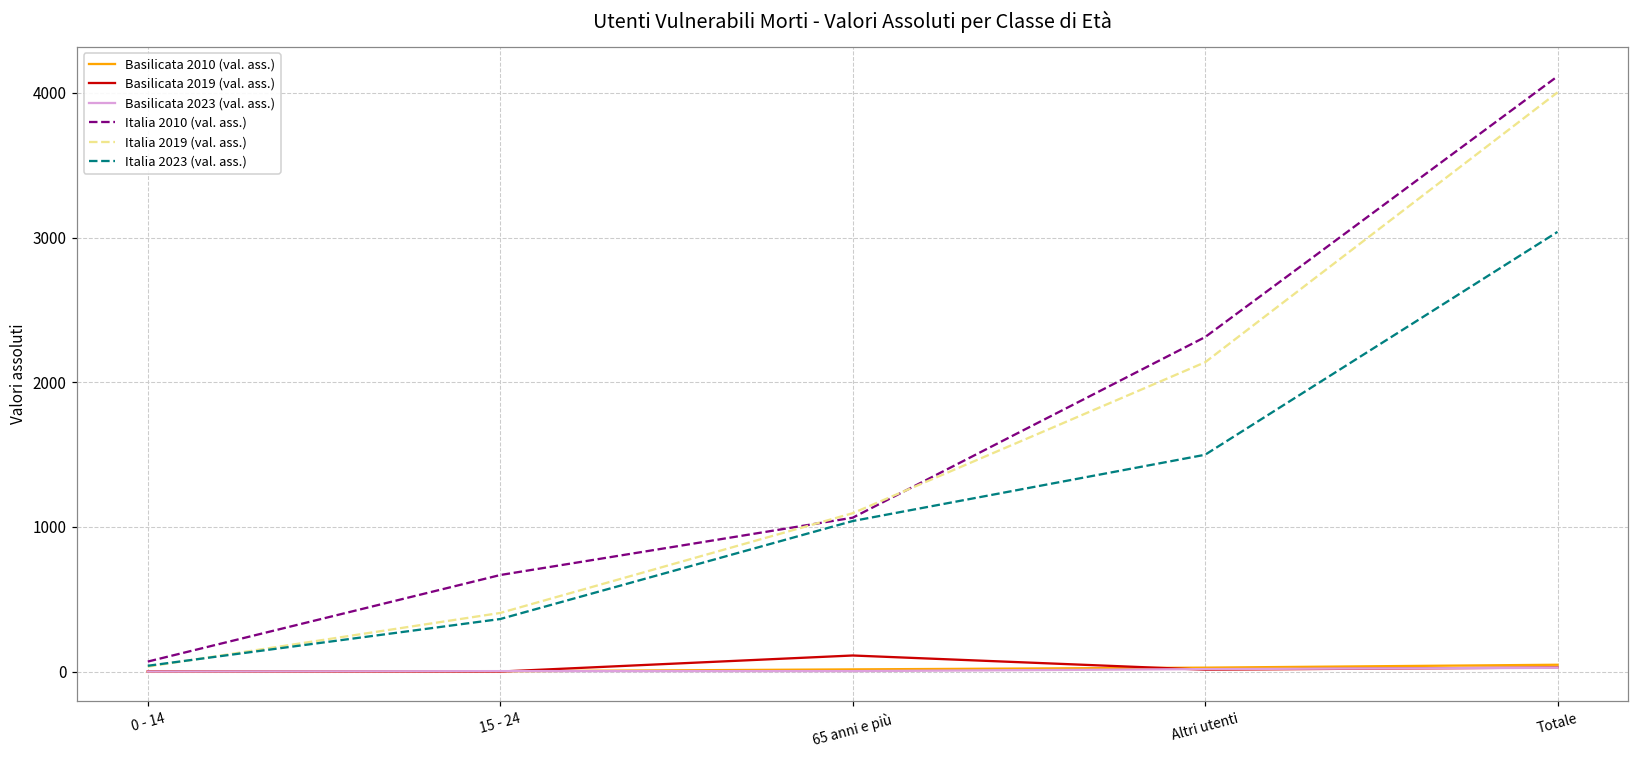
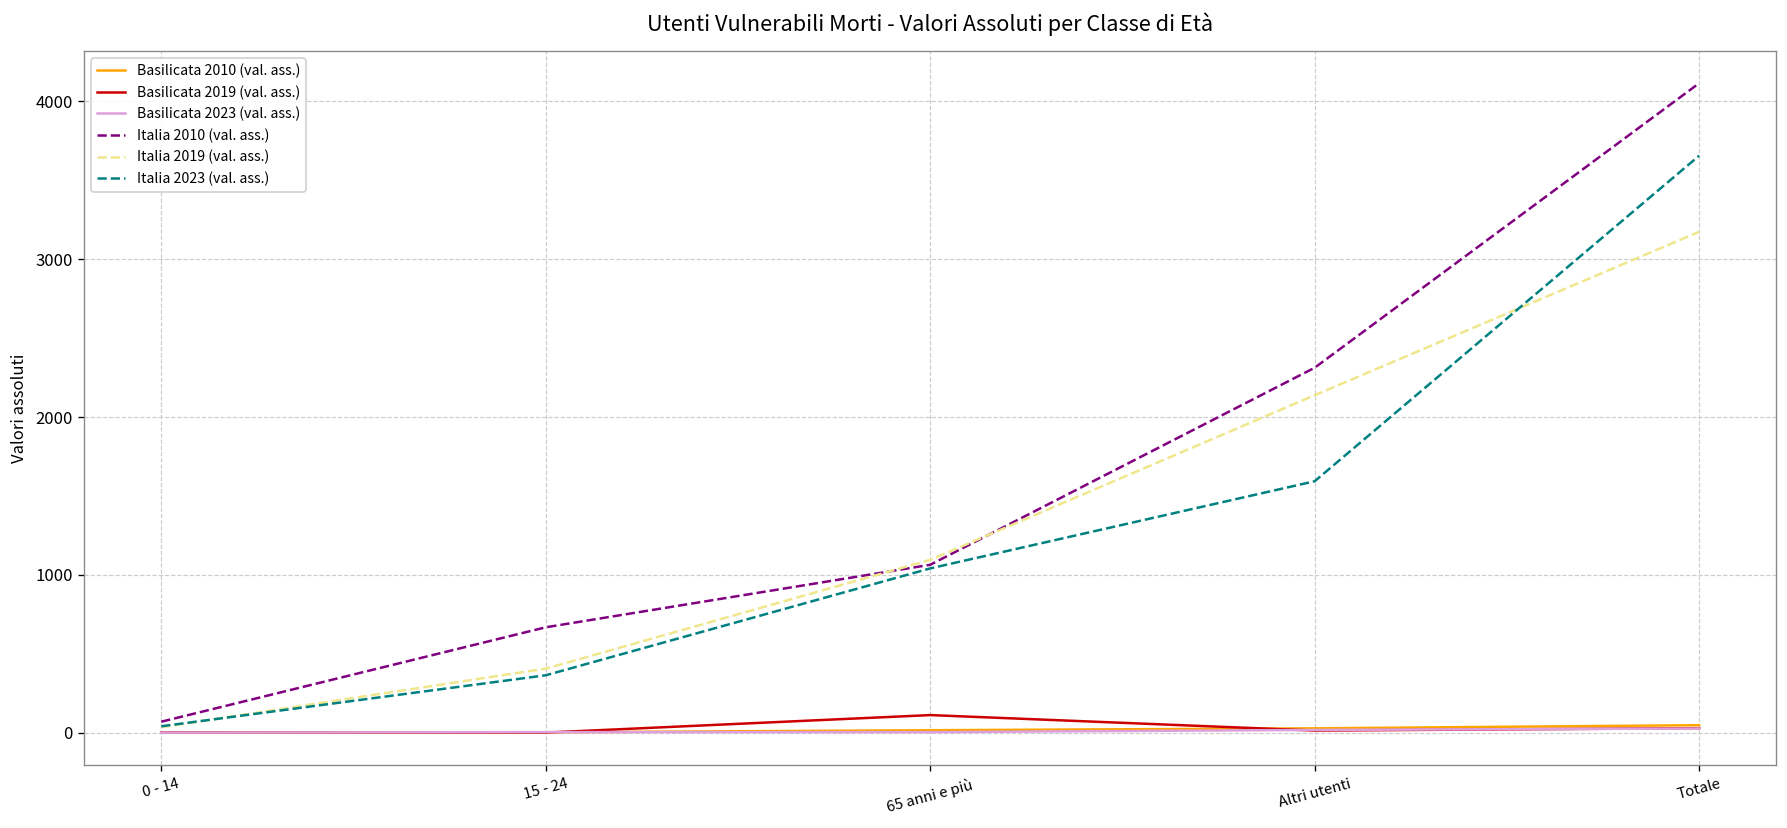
  {
    "Basilicata 2019 (val. ass.)": {
      "65 anni e più": 110
    },
    "Italia 2010 (val. ass.)": {
      "0 - 14": 70,
      "15 - 24": 670,
      "65 anni e più": 1060,
      "Altri utenti": 2310,
      "Totale": 4110
    },
    "Italia 2019 (val. ass.)": {
      "15 - 24": 410,
      "65 anni e più": 1100,
      "Altri utenti": 2140,
-     "Totale": 4000
+     "Totale": 3170
    },
    "Italia 2023 (val. ass.)": {
      "15 - 24": 360,
      "65 anni e più": 1040,
-     "Altri utenti": 1500,
-     "Totale": 3040
+     "Altri utenti": 1590,
+     "Totale": 3660
    }
  }
